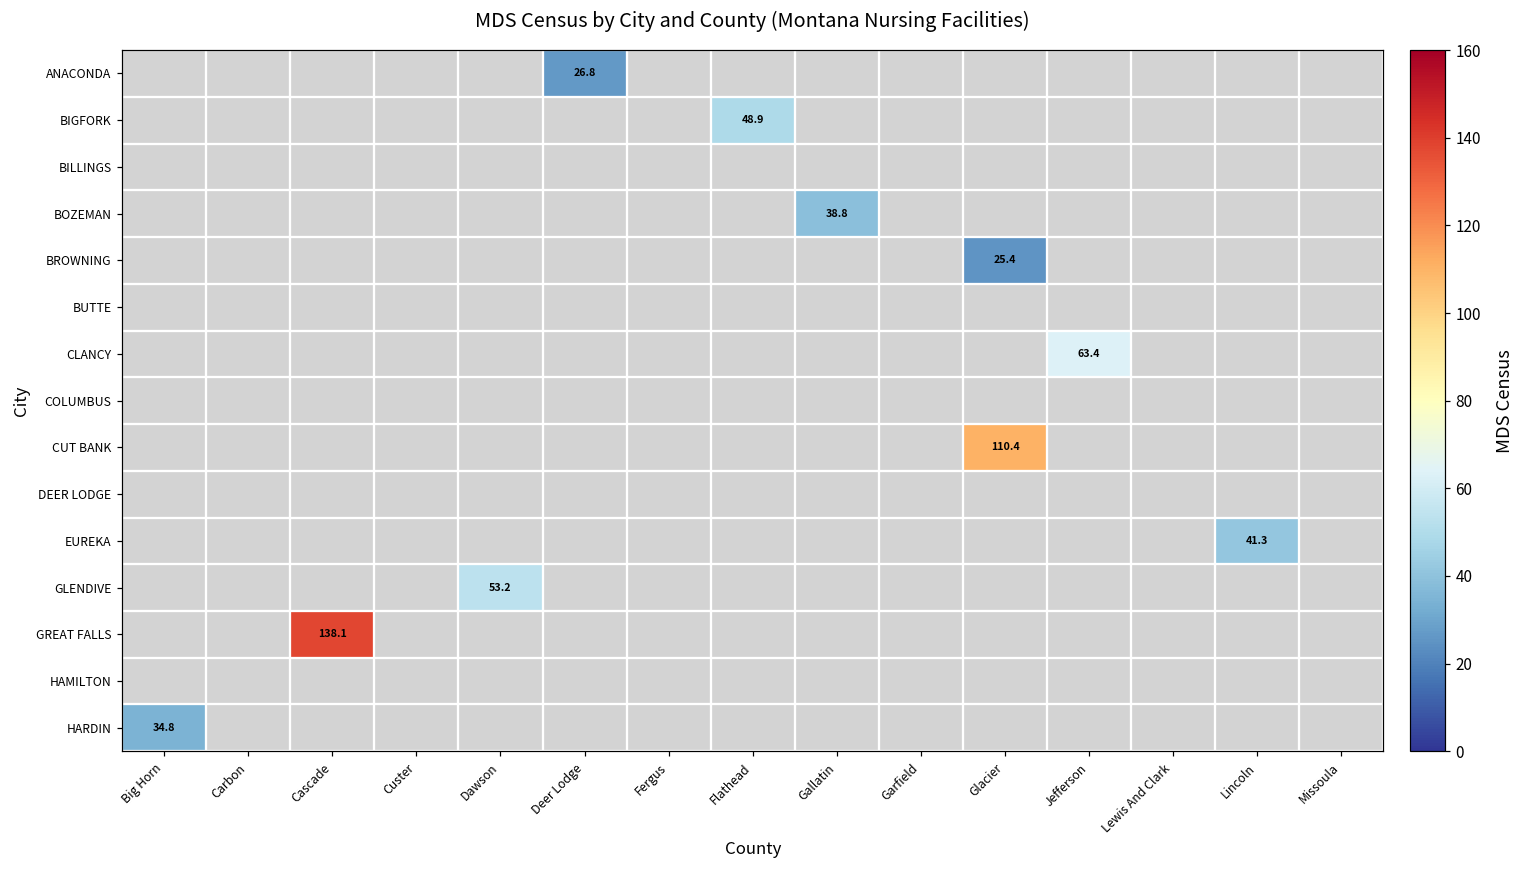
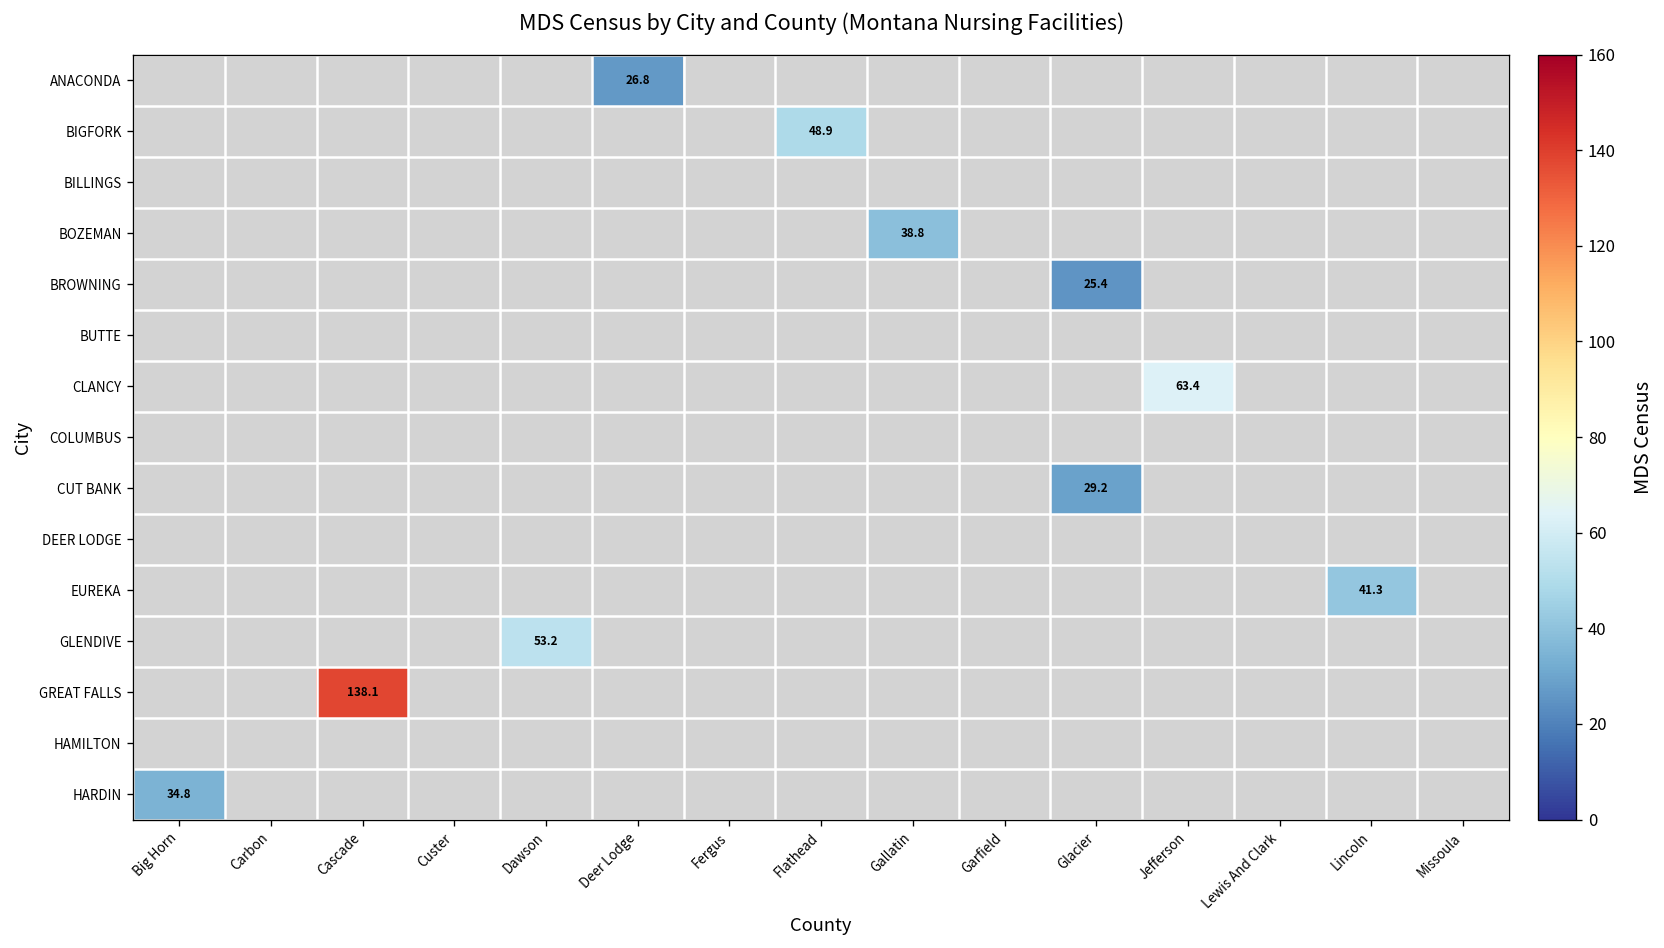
  {
    "ANACONDA": {
      "Deer Lodge": 26.8
    },
    "BIGFORK": {
      "Flathead": 48.9
    },
    "BOZEMAN": {
      "Gallatin": 38.8
    },
    "BROWNING": {
      "Glacier": 25.4
    },
    "CLANCY": {
      "Jefferson": 63.4
    },
    "CUT BANK": {
-     "Glacier": 110.4
+     "Glacier": 29.2
    },
    "EUREKA": {
      "Lincoln": 41.3
    },
    "GLENDIVE": {
      "Dawson": 53.2
    },
    "GREAT FALLS": {
      "Cascade": 138.1
    },
    "HARDIN": {
      "Big Horn": 34.8
    }
  }
